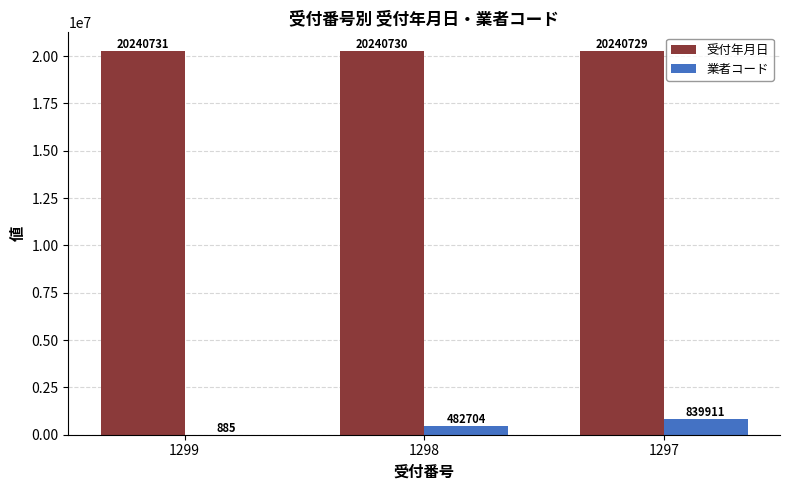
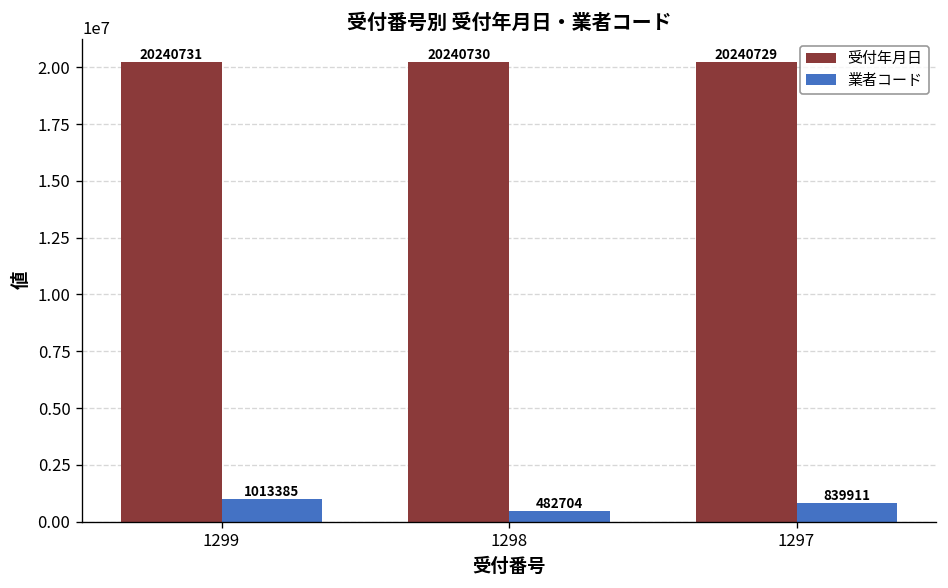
  {
    "受付年月日": {
      "1299": 20240731,
      "1298": 20240730,
      "1297": 20240729
    },
    "業者コード": {
-     "1299": 885,
+     "1299": 1013385,
      "1298": 482704,
      "1297": 839911
    }
  }
